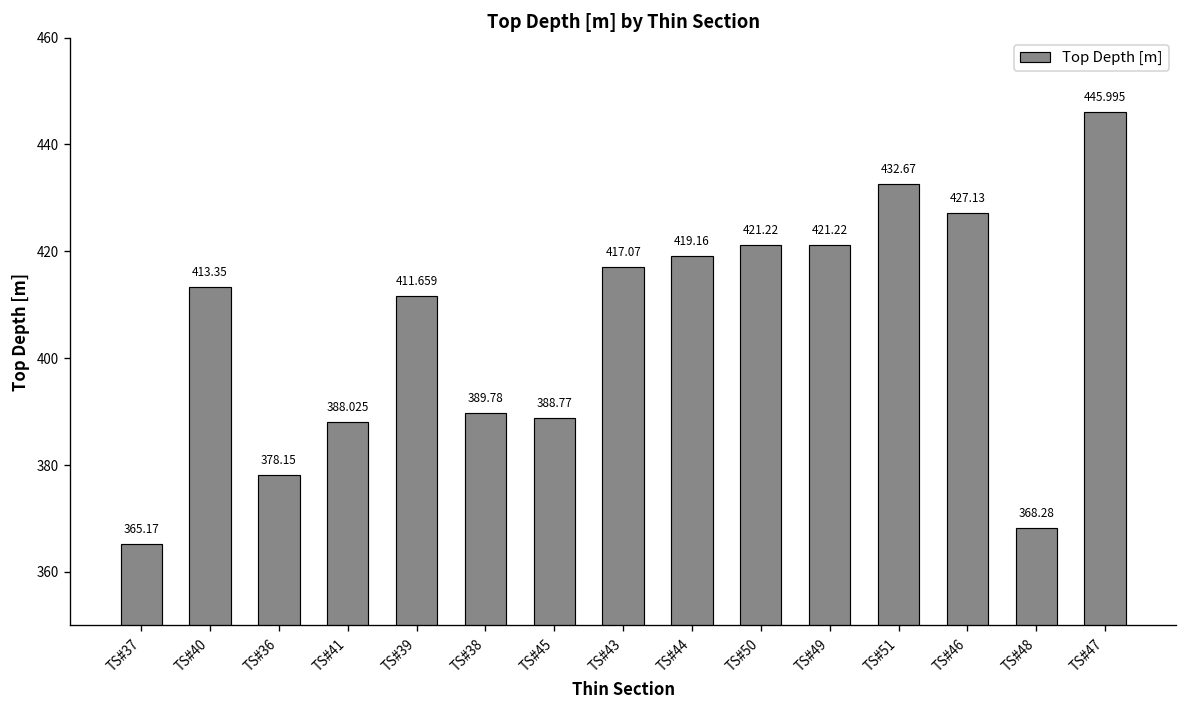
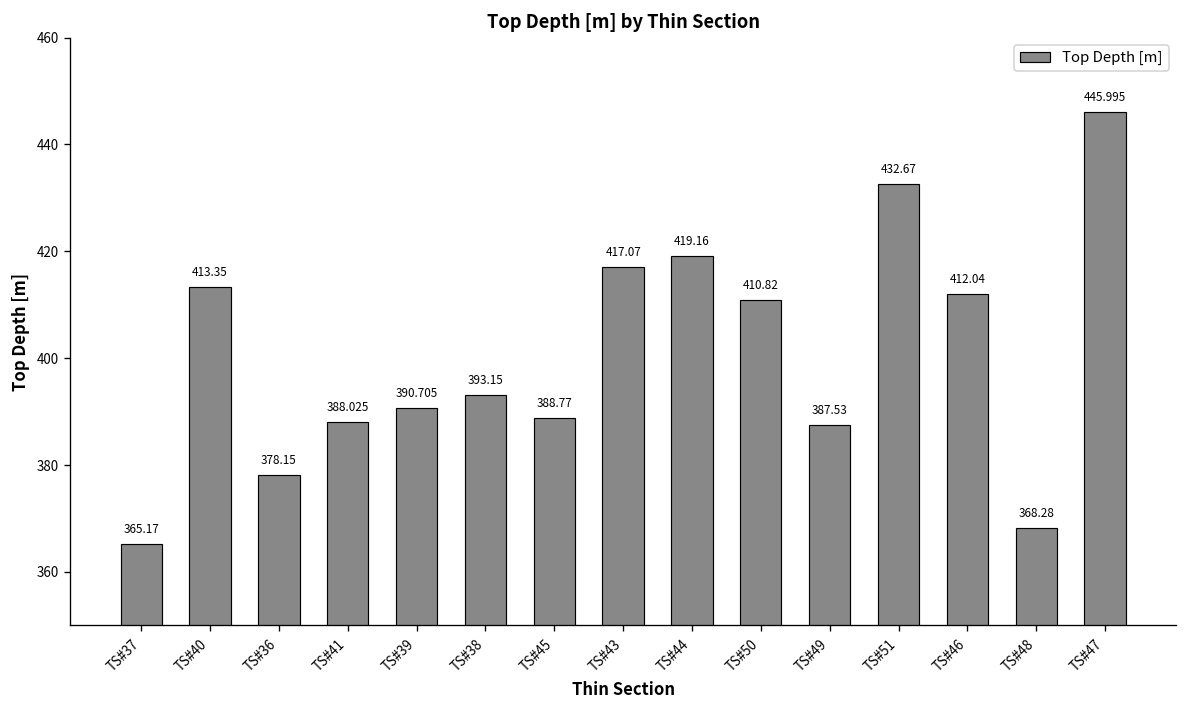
  {
    "TS#37": 365.17,
    "TS#40": 413.35,
    "TS#36": 378.15,
    "TS#41": 388.025,
-   "TS#39": 411.659,
-   "TS#38": 389.78,
+   "TS#39": 390.705,
+   "TS#38": 393.15,
    "TS#45": 388.77,
    "TS#43": 417.07,
    "TS#44": 419.16,
-   "TS#50": 421.22,
-   "TS#49": 421.22,
+   "TS#50": 410.82,
+   "TS#49": 387.53,
    "TS#51": 432.67,
-   "TS#46": 427.13,
+   "TS#46": 412.04,
    "TS#48": 368.28,
    "TS#47": 445.995
  }
